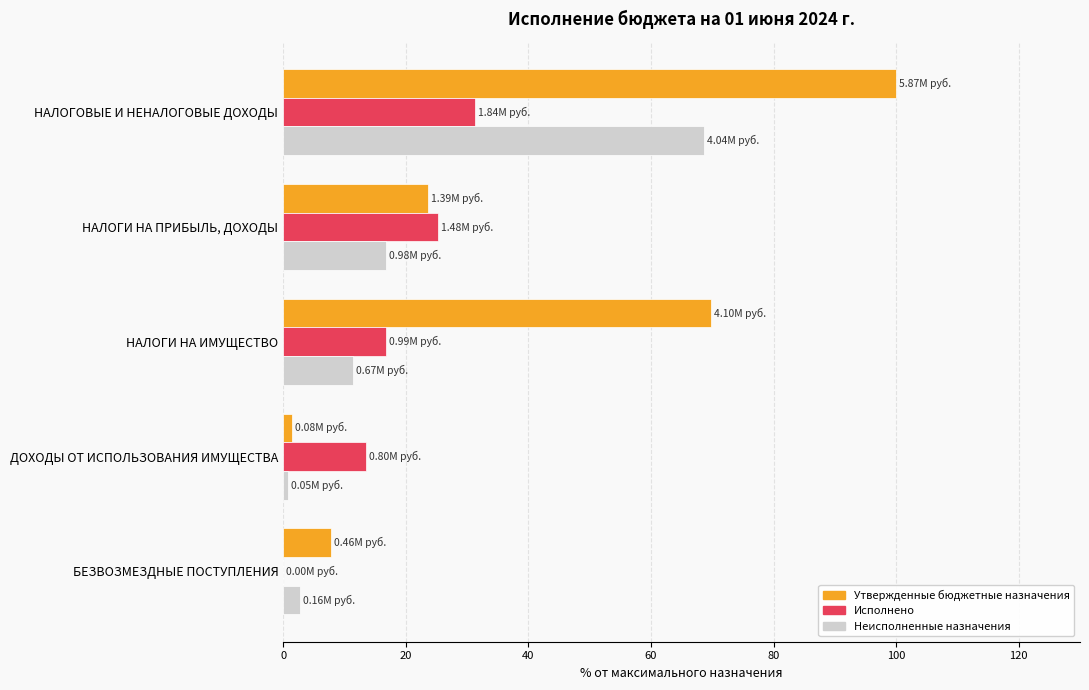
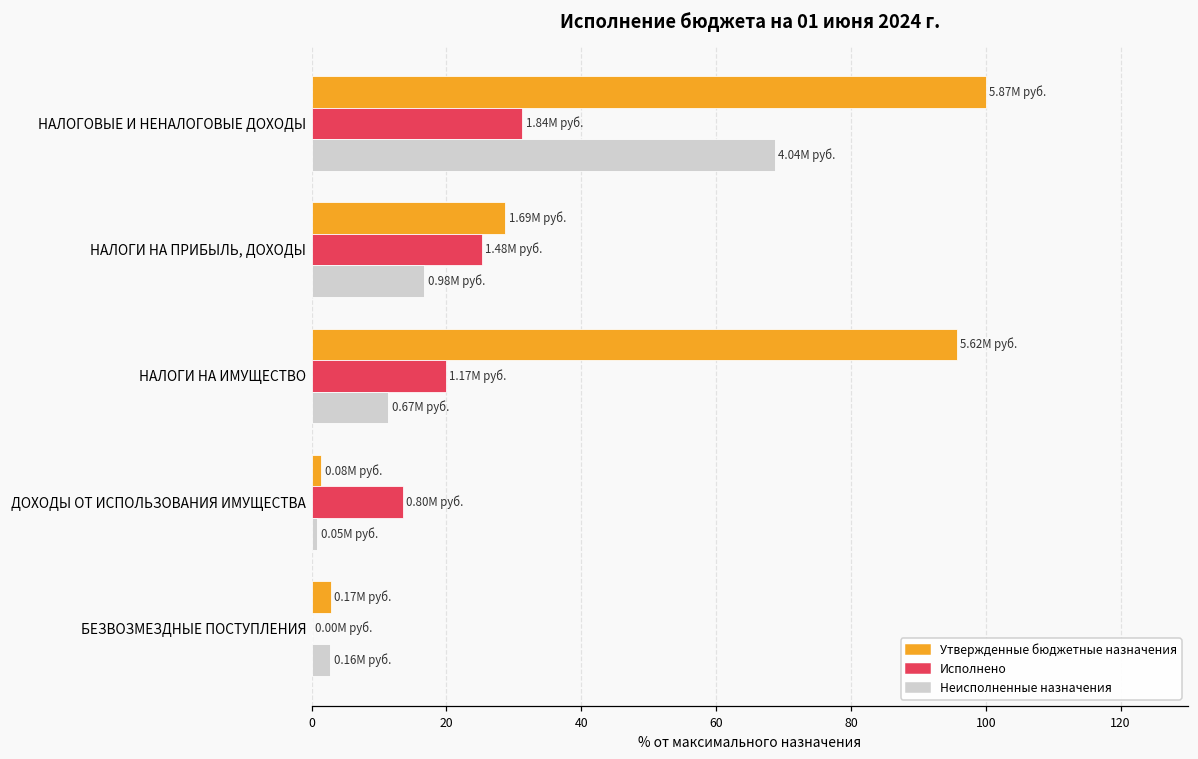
  {
    "Утвержденные бюджетные назначения": {
-     "НАЛОГИ НА ПРИБЫЛЬ, ДОХОДЫ": "1.39M",
-     "НАЛОГИ НА ИМУЩЕСТВО": "4.10M",
-     "БЕЗВОЗМЕЗДНЫЕ ПОСТУПЛЕНИЯ": "0.46M"
+     "НАЛОГИ НА ПРИБЫЛЬ, ДОХОДЫ": "1.69M",
+     "НАЛОГИ НА ИМУЩЕСТВО": "5.62M",
+     "БЕЗВОЗМЕЗДНЫЕ ПОСТУПЛЕНИЯ": "0.17M"
    },
    "Исполнено": {
-     "НАЛОГИ НА ИМУЩЕСТВО": "0.99M",
+     "НАЛОГИ НА ИМУЩЕСТВО": "1.17M",
      "БЕЗВОЗМЕЗДНЫЕ ПОСТУПЛЕНИЯ": "0.00M"
    }
  }
